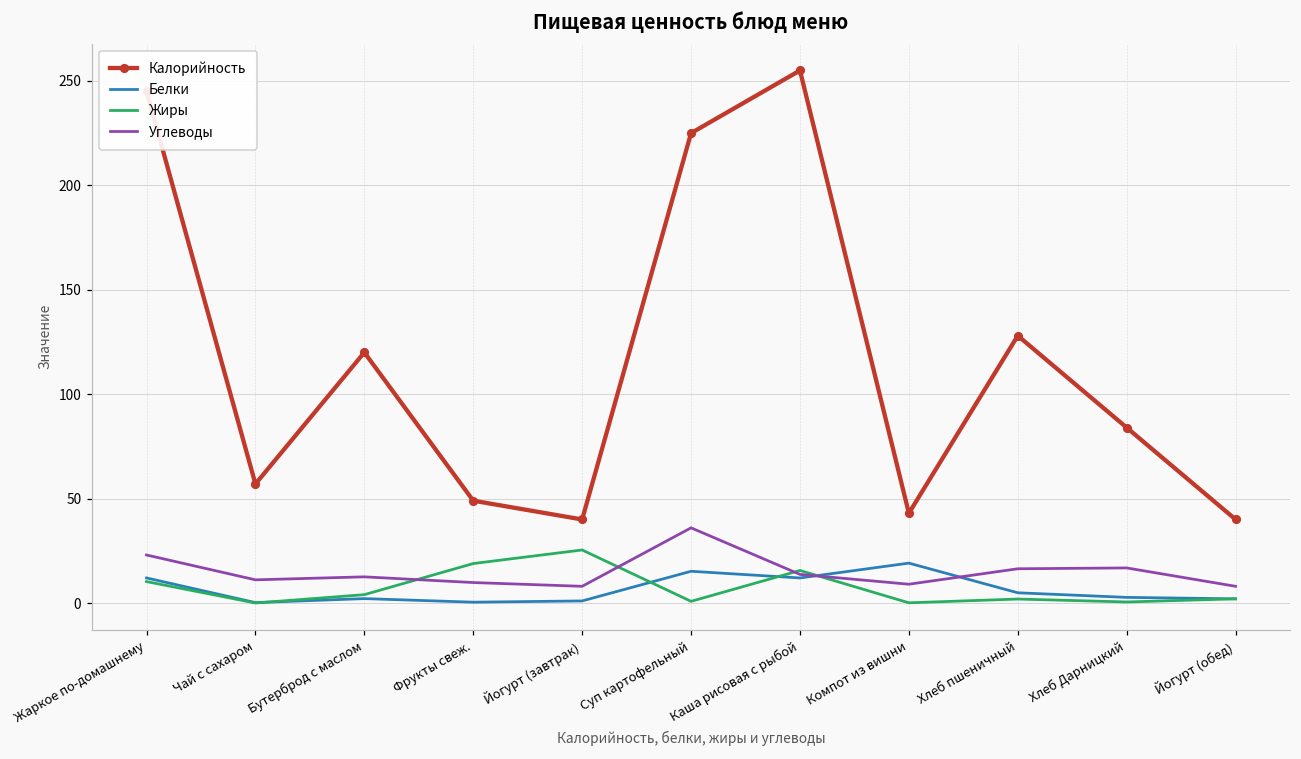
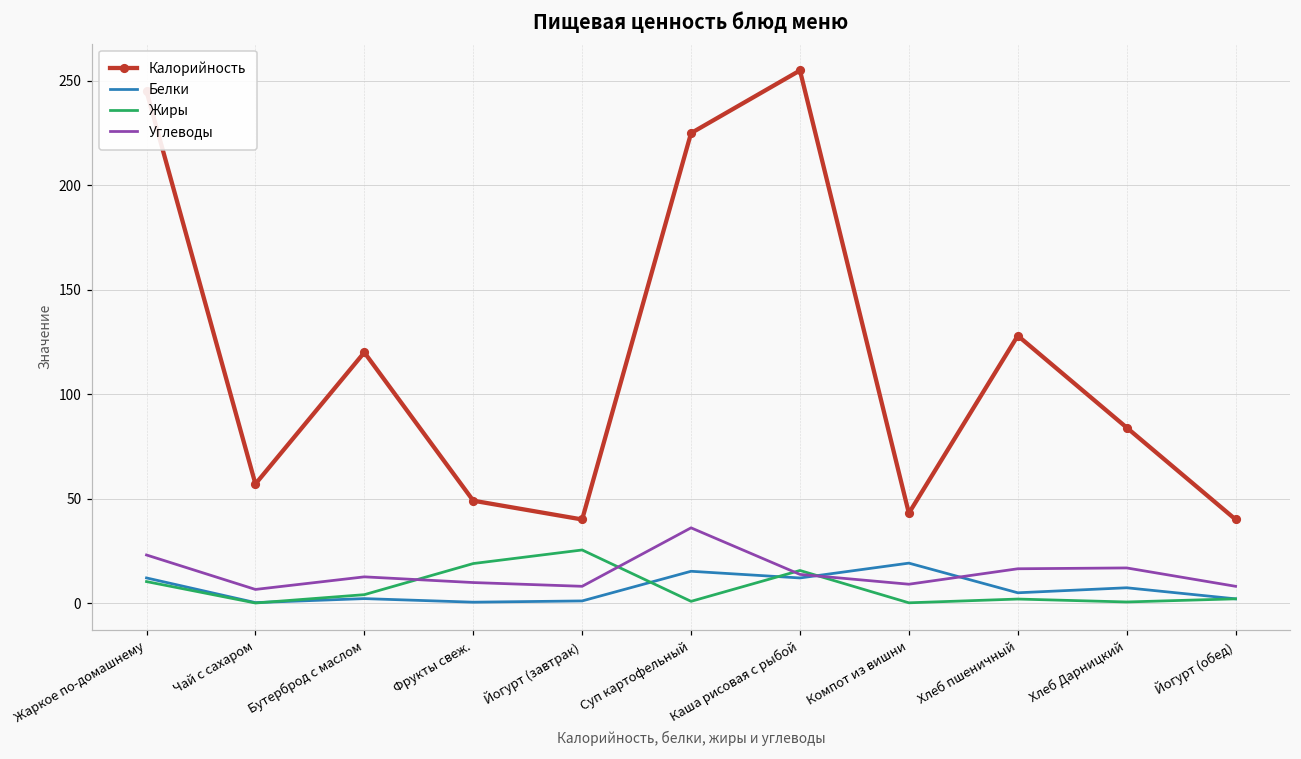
  {
    "Калорийность": {
      "Чай с сахаром": 57,
      "Бутерброд с маслом": 120,
      "Фрукты свеж.": 49,
      "Йогурт (завтрак)": 40,
      "Суп картофельный": 225,
      "Каша рисовая с рыбой": 255,
      "Компот из вишни": 43,
      "Хлеб пшеничный": 128,
      "Хлеб Дарницкий": 84,
      "Йогурт (обед)": 40
    },
    "Белки": {
      "Жаркое по-домашнему": 12,
      "Бутерброд с маслом": 2,
      "Фрукты свеж.": 0,
      "Йогурт (завтрак)": 1,
      "Суп картофельный": 15,
      "Каша рисовая с рыбой": 12,
      "Компот из вишни": 19,
      "Хлеб пшеничный": 5,
-     "Хлеб Дарницкий": 3
+     "Хлеб Дарницкий": 7
    },
    "Жиры": {
      "Жаркое по-домашнему": 10,
      "Бутерброд с маслом": 4,
      "Фрукты свеж.": 19,
      "Йогурт (завтрак)": 25,
      "Суп картофельный": 1,
      "Каша рисовая с рыбой": 16,
      "Компот из вишни": 0,
      "Хлеб пшеничный": 2,
      "Хлеб Дарницкий": 1
    },
    "Углеводы": {
      "Жаркое по-домашнему": 23,
-     "Чай с сахаром": 11,
+     "Чай с сахаром": 7,
      "Бутерброд с маслом": 13,
      "Фрукты свеж.": 10,
      "Йогурт (завтрак)": 8,
      "Суп картофельный": 36,
      "Каша рисовая с рыбой": 14,
      "Компот из вишни": 9,
      "Хлеб пшеничный": 16,
      "Хлеб Дарницкий": 17,
      "Йогурт (обед)": 8
    }
  }
